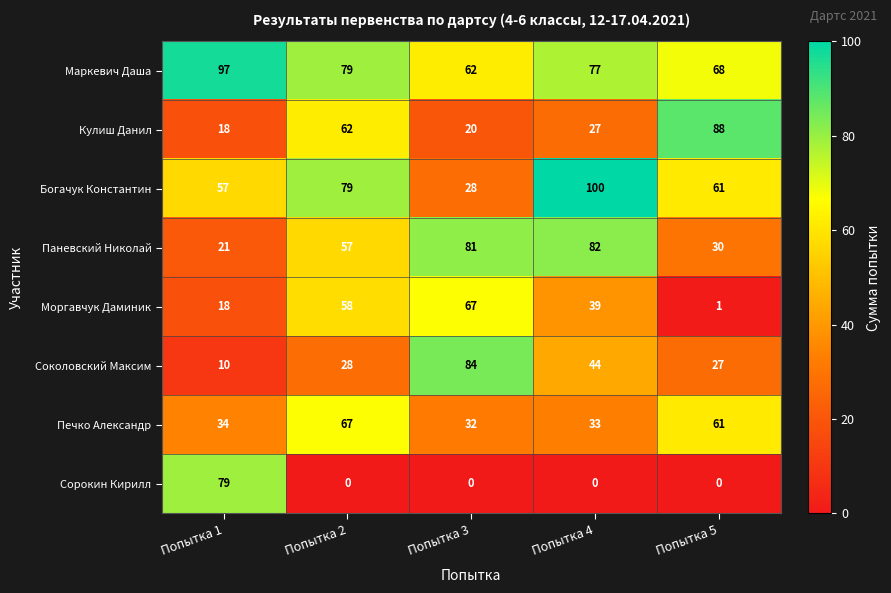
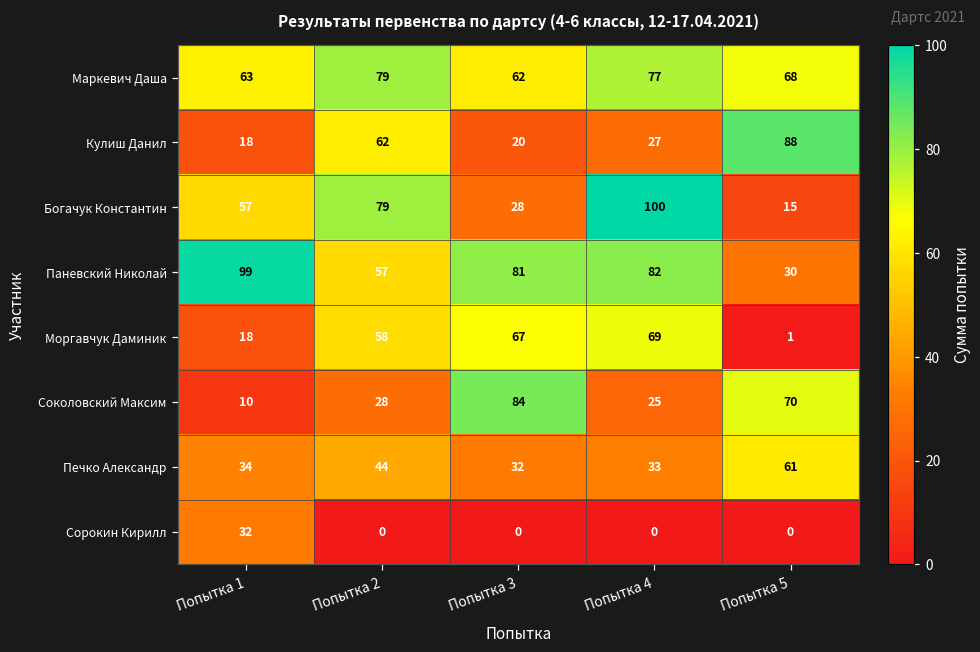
  {
    "Маркевич Даша": {
-     "Попытка 1": 97,
+     "Попытка 1": 63,
      "Попытка 2": 79,
      "Попытка 3": 62,
      "Попытка 4": 77,
      "Попытка 5": 68
    },
    "Кулиш Данил": {
      "Попытка 1": 18,
      "Попытка 2": 62,
      "Попытка 3": 20,
      "Попытка 4": 27,
      "Попытка 5": 88
    },
    "Богачук Константин": {
      "Попытка 1": 57,
      "Попытка 2": 79,
      "Попытка 3": 28,
      "Попытка 4": 100,
-     "Попытка 5": 61
+     "Попытка 5": 15
    },
    "Паневский Николай": {
-     "Попытка 1": 21,
+     "Попытка 1": 99,
      "Попытка 2": 57,
      "Попытка 3": 81,
      "Попытка 4": 82,
      "Попытка 5": 30
    },
    "Моргавчук Даминик": {
      "Попытка 1": 18,
      "Попытка 2": 58,
      "Попытка 3": 67,
-     "Попытка 4": 39,
+     "Попытка 4": 69,
      "Попытка 5": 1
    },
    "Соколовский Максим": {
      "Попытка 1": 10,
      "Попытка 2": 28,
      "Попытка 3": 84,
-     "Попытка 4": 44,
-     "Попытка 5": 27
+     "Попытка 4": 25,
+     "Попытка 5": 70
    },
    "Печко Александр": {
      "Попытка 1": 34,
-     "Попытка 2": 67,
+     "Попытка 2": 44,
      "Попытка 3": 32,
      "Попытка 4": 33,
      "Попытка 5": 61
    },
    "Сорокин Кирилл": {
-     "Попытка 1": 79,
+     "Попытка 1": 32,
      "Попытка 2": 0,
      "Попытка 3": 0,
      "Попытка 4": 0,
      "Попытка 5": 0
    }
  }
